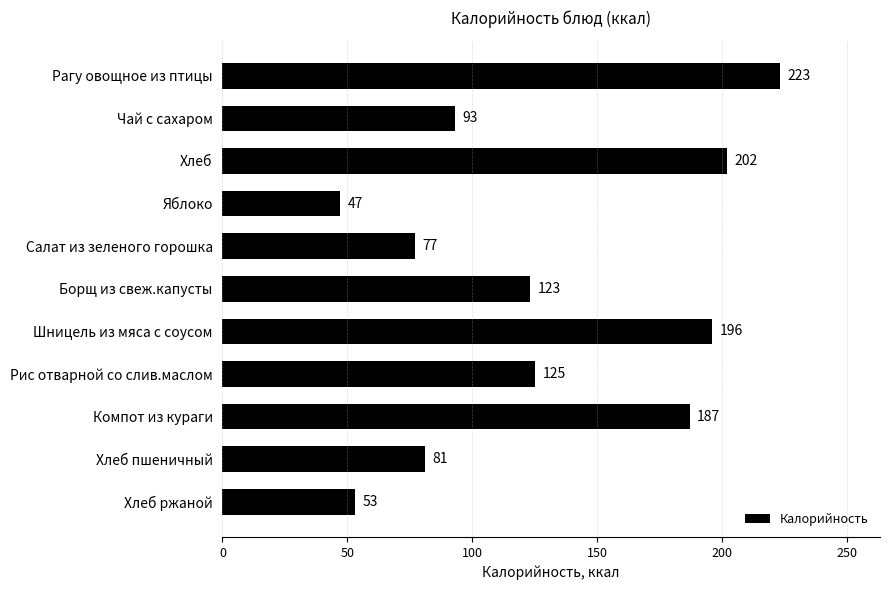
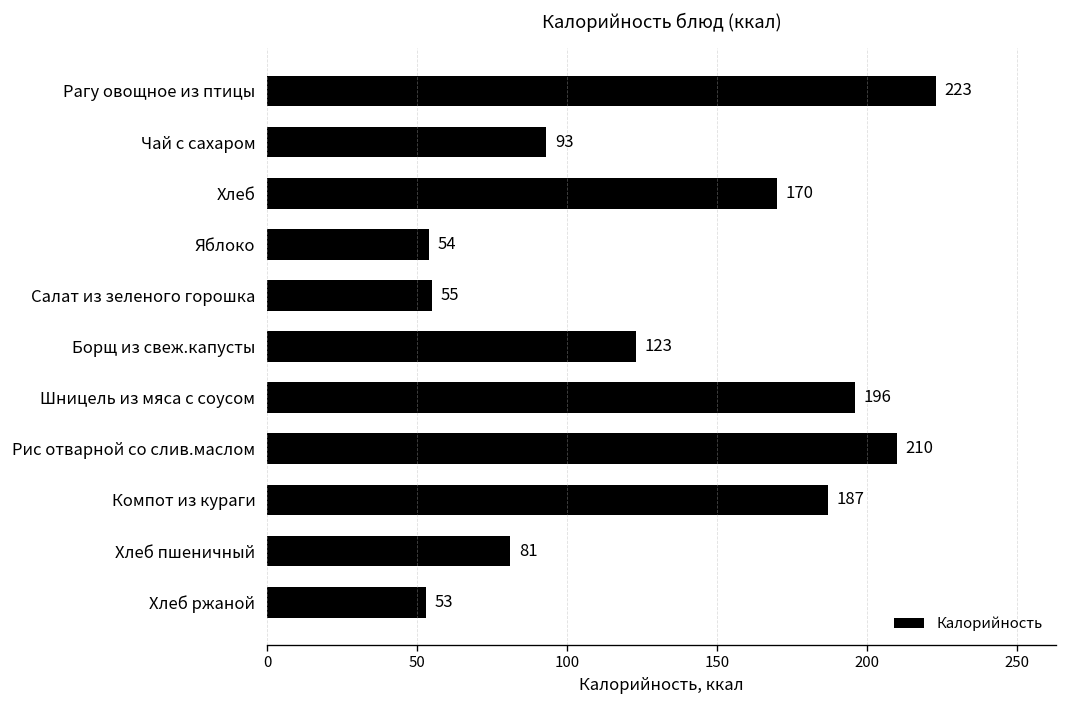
  {
    "Рагу овощное из птицы": 223,
    "Чай с сахаром": 93,
-   "Хлеб": 202,
-   "Яблоко": 47,
-   "Салат из зеленого горошка": 77,
+   "Хлеб": 170,
+   "Яблоко": 54,
+   "Салат из зеленого горошка": 55,
    "Борщ из свеж.капусты": 123,
    "Шницель из мяса с соусом": 196,
-   "Рис отварной со слив.маслом": 125,
+   "Рис отварной со слив.маслом": 210,
    "Компот из кураги": 187,
    "Хлеб пшеничный": 81,
    "Хлеб ржаной": 53
  }
